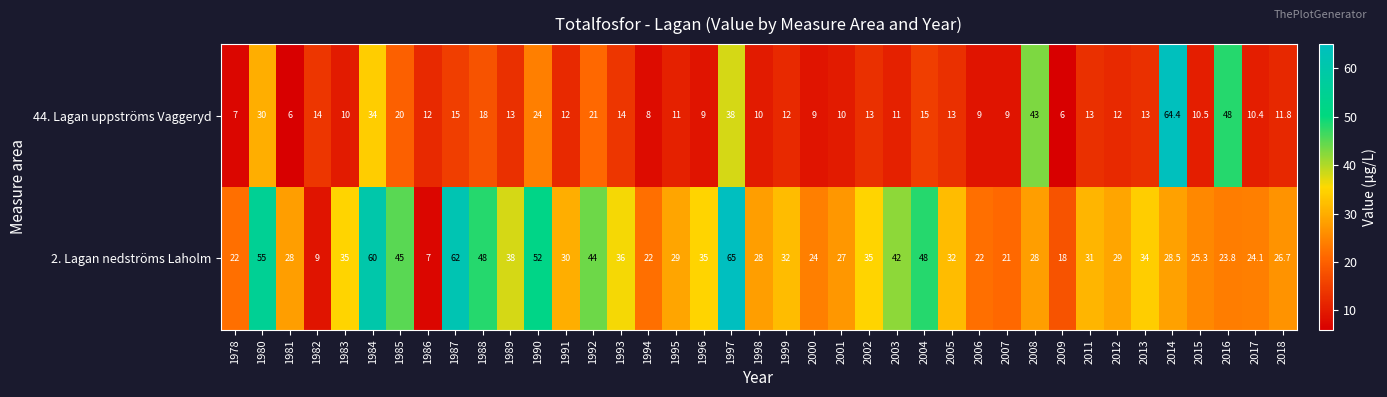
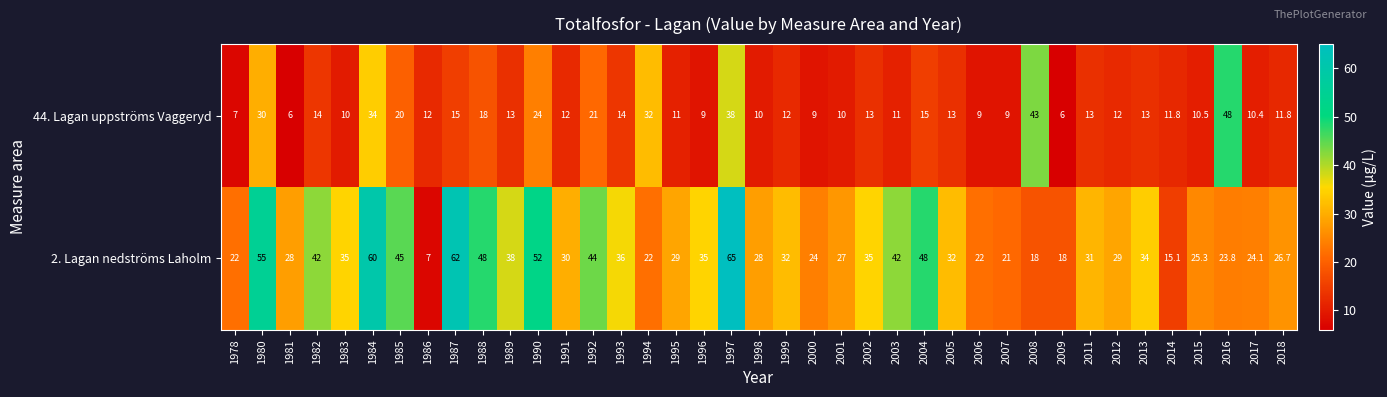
  {
    "44. Lagan uppströms Vaggeryd": {
      "1978": 7,
      "1980": 30,
      "1981": 6,
      "1982": 14,
      "1983": 10,
      "1984": 34,
      "1985": 20,
      "1986": 12,
      "1987": 15,
      "1988": 18,
      "1989": 13,
      "1990": 24,
      "1991": 12,
      "1992": 21,
      "1993": 14,
-     "1994": 8,
+     "1994": 32,
      "1995": 11,
      "1996": 9,
      "1997": 38,
      "1998": 10,
      "1999": 12,
      "2000": 9,
      "2001": 10,
      "2002": 13,
      "2003": 11,
      "2004": 15,
      "2005": 13,
      "2006": 9,
      "2007": 9,
      "2008": 43,
      "2009": 6,
      "2011": 13,
      "2012": 12,
      "2013": 13,
-     "2014": 64.4,
+     "2014": 11.8,
      "2015": 10.5,
      "2016": 48,
      "2017": 10.4,
      "2018": 11.8
    },
    "2. Lagan nedströms Laholm": {
      "1978": 22,
      "1980": 55,
      "1981": 28,
-     "1982": 9,
+     "1982": 42,
      "1983": 35,
      "1984": 60,
      "1985": 45,
      "1986": 7,
      "1987": 62,
      "1988": 48,
      "1989": 38,
      "1990": 52,
      "1991": 30,
      "1992": 44,
      "1993": 36,
      "1994": 22,
      "1995": 29,
      "1996": 35,
      "1997": 65,
      "1998": 28,
      "1999": 32,
      "2000": 24,
      "2001": 27,
      "2002": 35,
      "2003": 42,
      "2004": 48,
      "2005": 32,
      "2006": 22,
      "2007": 21,
-     "2008": 28,
+     "2008": 18,
      "2009": 18,
      "2011": 31,
      "2012": 29,
      "2013": 34,
-     "2014": 28.5,
+     "2014": 15.1,
      "2015": 25.3,
      "2016": 23.8,
      "2017": 24.1,
      "2018": 26.7
    }
  }
